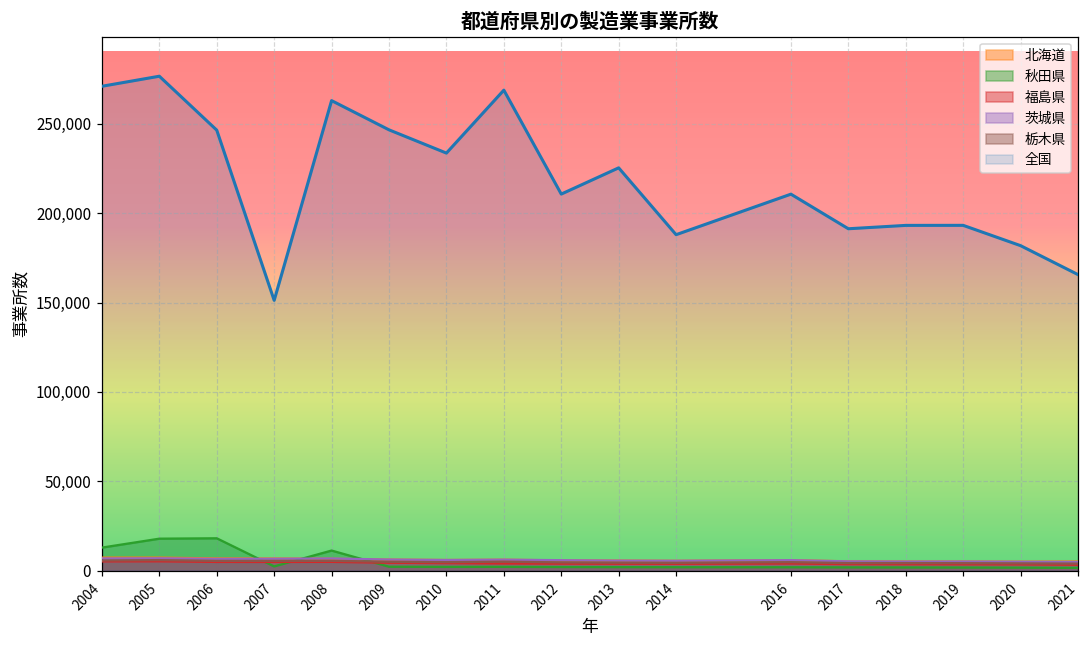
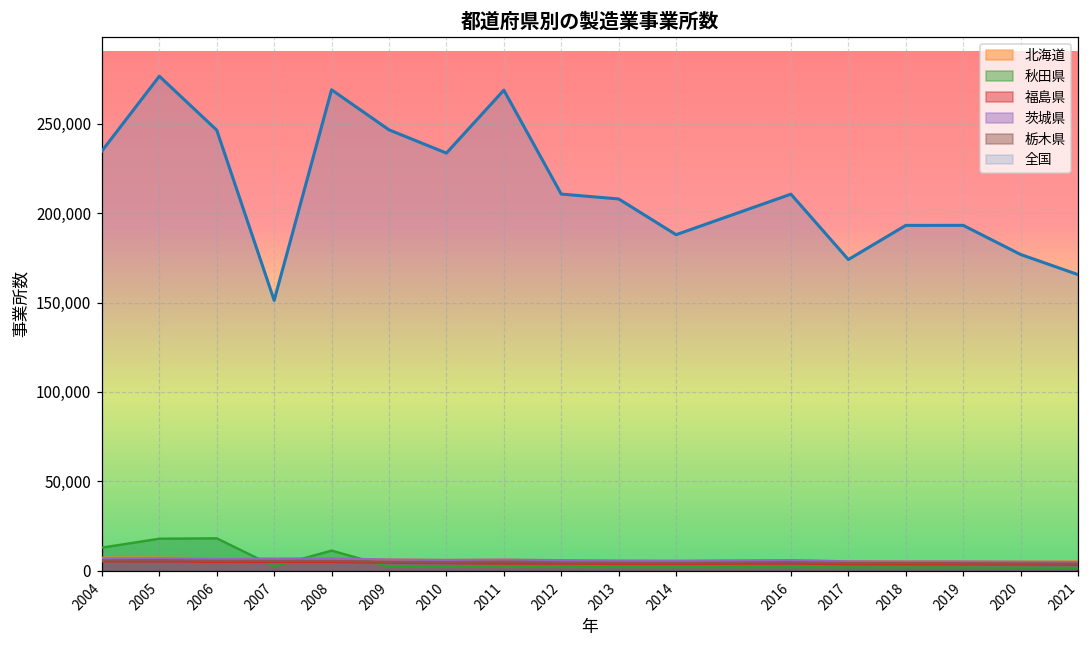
  {
    "秋田県": {
      "2004": "13,000",
      "2005": "18,000",
      "2006": "18,000",
      "2007": "2,000",
      "2008": "11,000",
      "2009": "2,000",
      "2010": "2,000",
      "2011": "2,000",
      "2012": "2,000",
      "2013": "2,000",
      "2014": "2,000",
      "2016": "2,000",
      "2017": "2,000",
      "2018": "2,000",
      "2019": "2,000",
      "2020": "2,000",
      "2021": "2,000"
    },
    "全国": {
-     "2004": "271,000",
+     "2004": "235,000",
      "2005": "277,000",
      "2006": "247,000",
      "2007": "151,000",
-     "2008": "263,000",
+     "2008": "269,000",
      "2009": "247,000",
      "2010": "234,000",
      "2011": "269,000",
      "2012": "211,000",
-     "2013": "225,000",
+     "2013": "208,000",
      "2014": "188,000",
      "2016": "211,000",
-     "2017": "191,000",
+     "2017": "174,000",
      "2018": "193,000",
      "2019": "193,000",
-     "2020": "182,000",
+     "2020": "177,000",
      "2021": "166,000"
    }
  }
